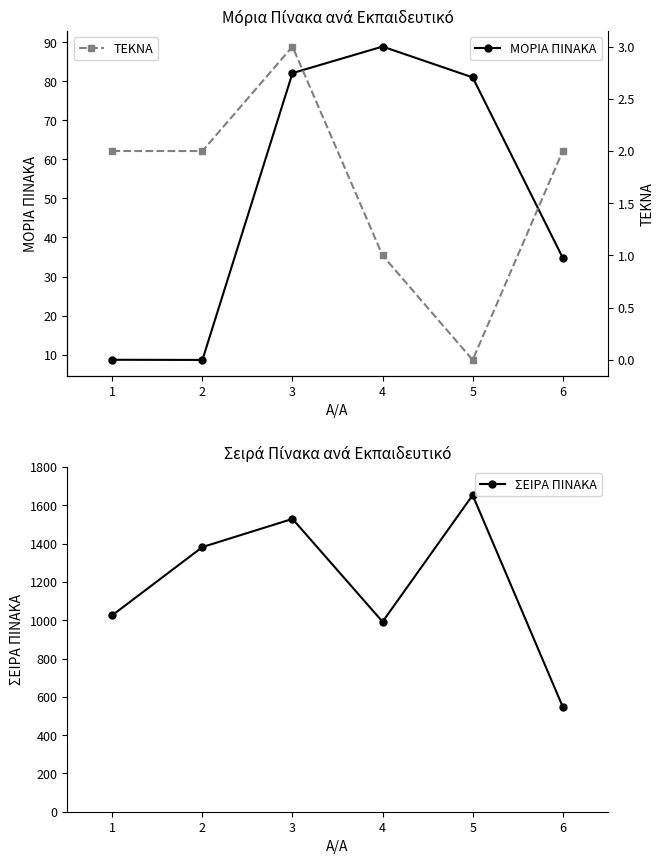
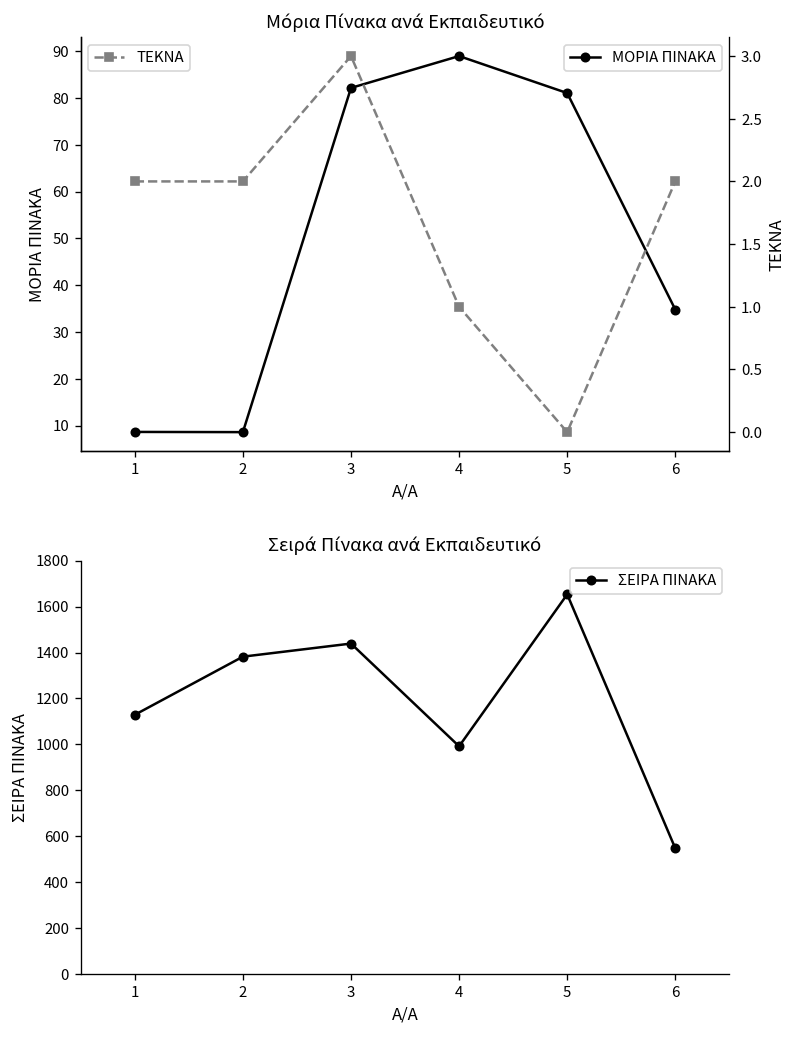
  {
    "Σειρά Πίνακα ανά Εκπαιδευτικό": {
-     "1": 1030,
+     "1": 1130,
      "2": 1380,
-     "3": 1530,
+     "3": 1440,
      "4": 990,
      "5": 1650,
      "6": 550
    }
  }
